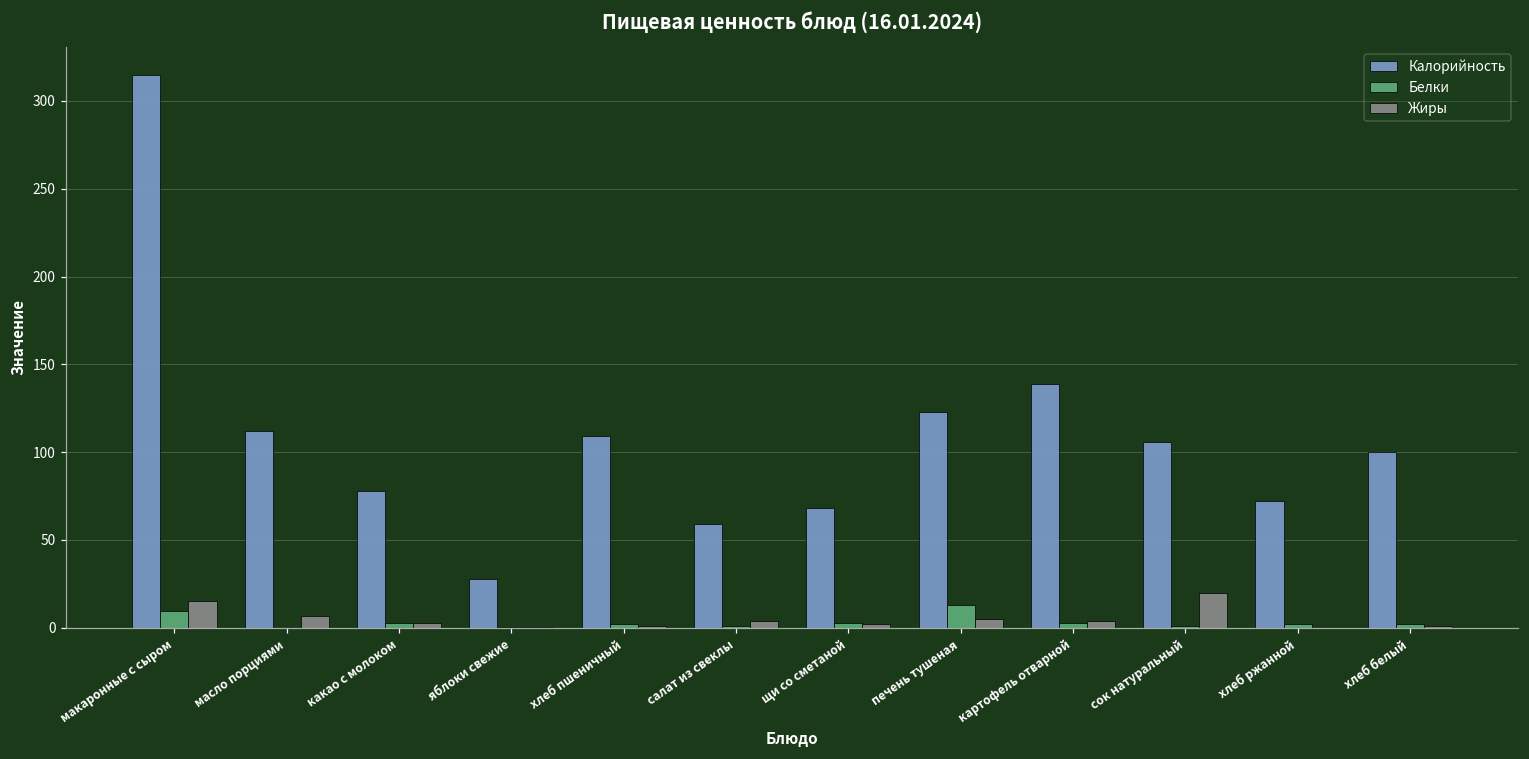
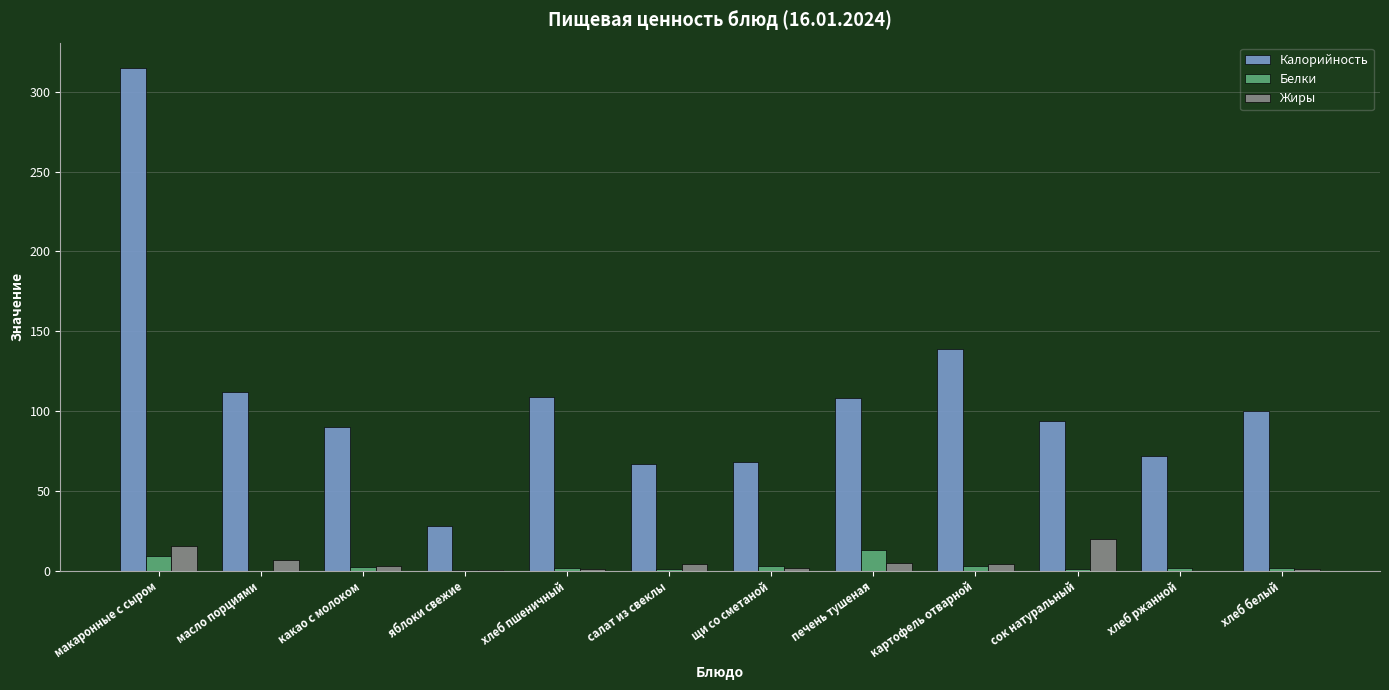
  {
    "Калорийность": {
      "макаронные с сыром": 315,
      "масло порциями": 112,
-     "какао с молоком": 78,
+     "какао с молоком": 90,
      "яблоки свежие": 28,
      "хлеб пшеничный": 109,
-     "салат из свеклы": 59,
+     "салат из свеклы": 67,
      "щи со сметаной": 68,
-     "печень тушеная": 123,
+     "печень тушеная": 108,
      "картофель отварной": 139,
-     "сок натуральный": 106,
+     "сок натуральный": 94,
      "хлеб ржанной": 72,
      "хлеб белый": 100
    }
  }
